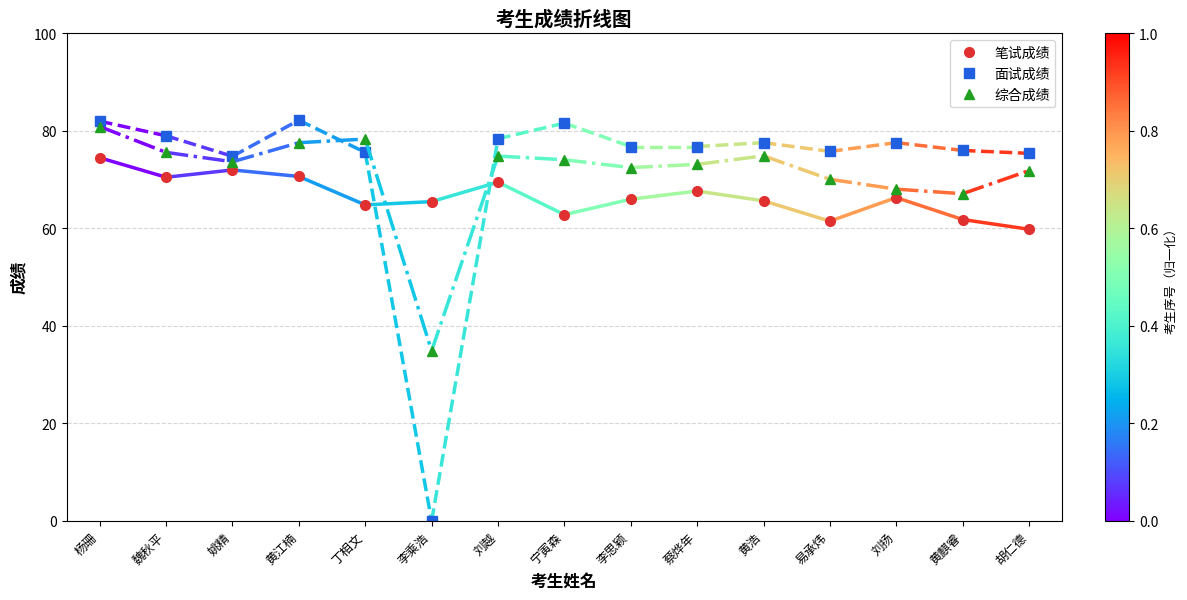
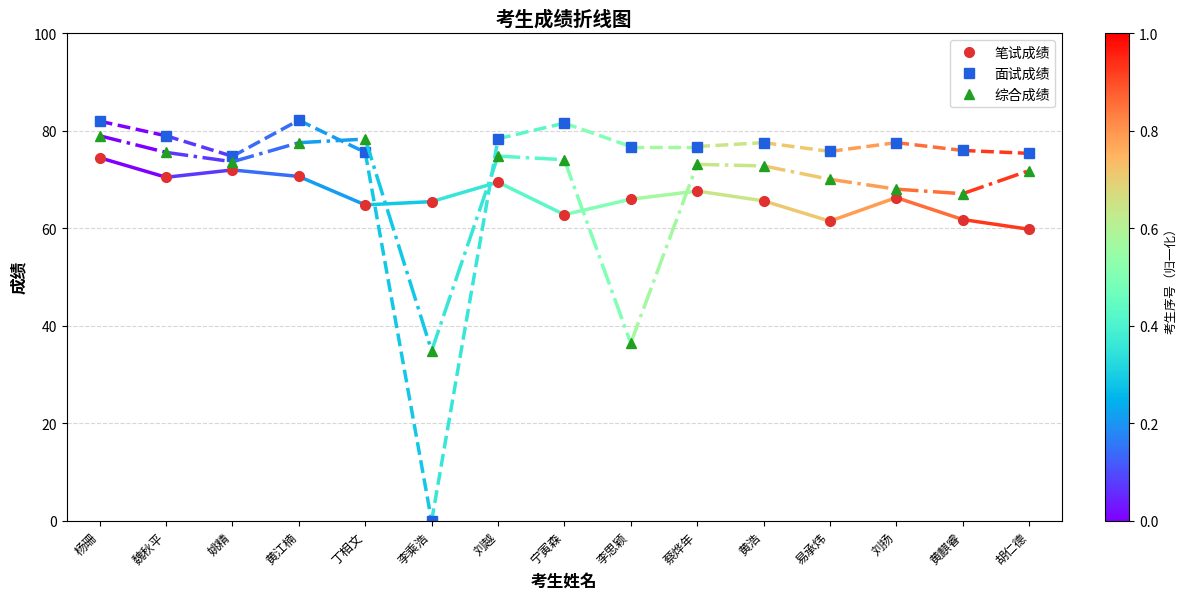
  {
    "综合成绩": {
-     "杨珊": 81,
-     "李思颖": 72,
-     "黄浩": 75
+     "杨珊": 79,
+     "李思颖": 36,
+     "黄浩": 73
    }
  }
